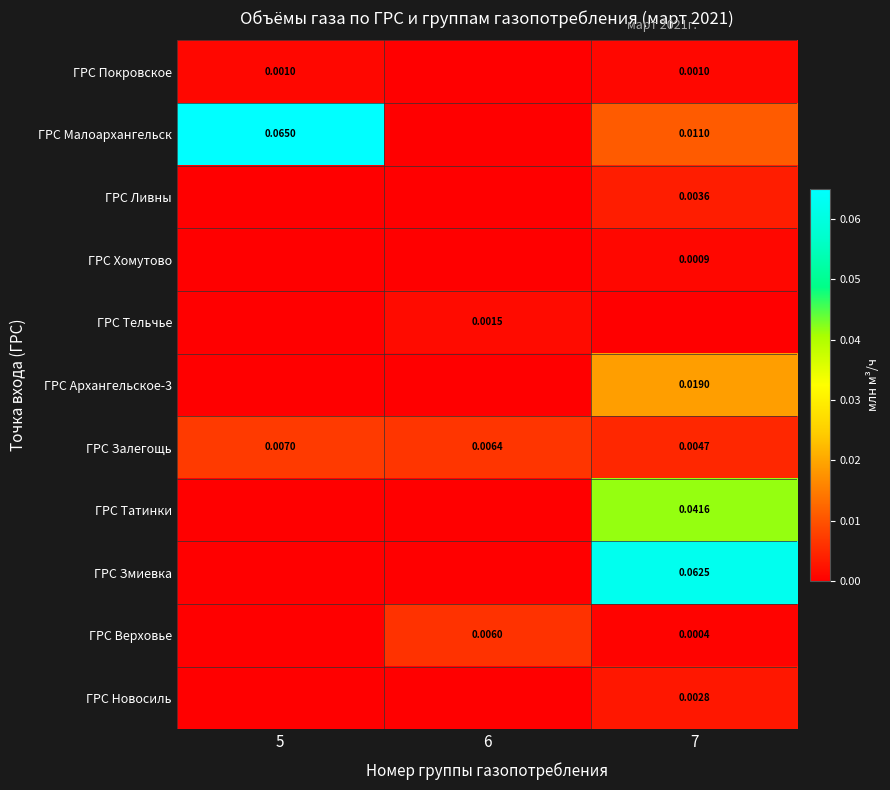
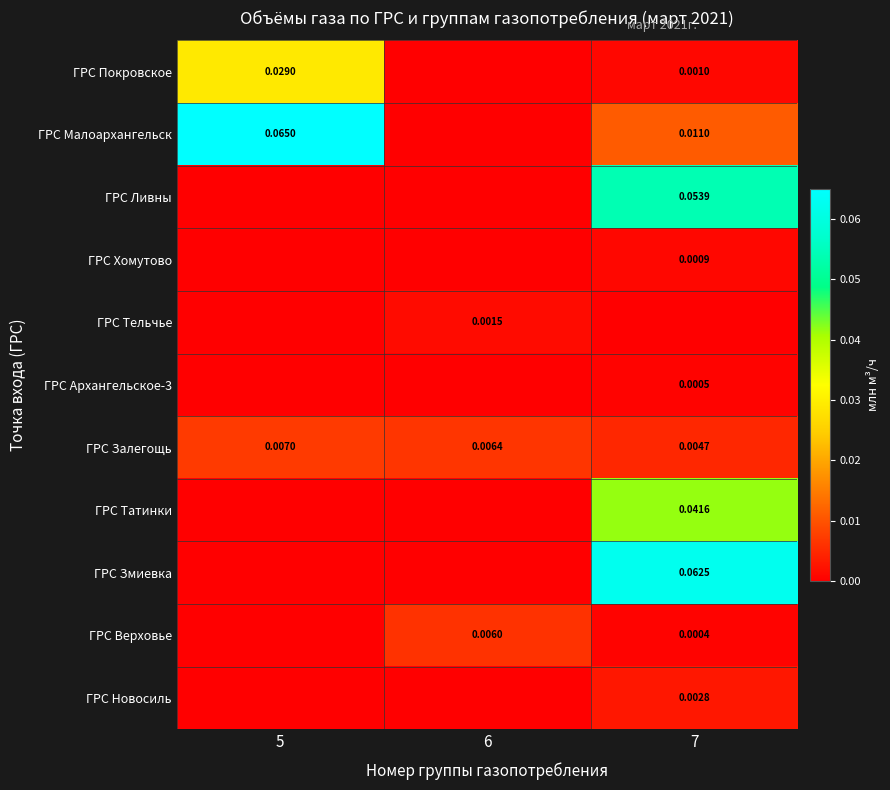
  {
    "ГРС Покровское": {
-     "5": 0.0010,
+     "5": 0.0290,
      "7": 0.0010
    },
    "ГРС Малоархангельск": {
      "5": 0.0650,
      "7": 0.0110
    },
    "ГРС Ливны": {
-     "7": 0.0036
+     "7": 0.0539
    },
    "ГРС Хомутово": {
      "7": 0.0009
    },
    "ГРС Тельчье": {
      "6": 0.0015
    },
    "ГРС Архангельское-3": {
-     "7": 0.0190
+     "7": 0.0005
    },
    "ГРС Залегощь": {
      "5": 0.0070,
      "6": 0.0064,
      "7": 0.0047
    },
    "ГРС Татинки": {
      "7": 0.0416
    },
    "ГРС Змиевка": {
      "7": 0.0625
    },
    "ГРС Верховье": {
      "6": 0.0060,
      "7": 0.0004
    },
    "ГРС Новосиль": {
      "7": 0.0028
    }
  }
